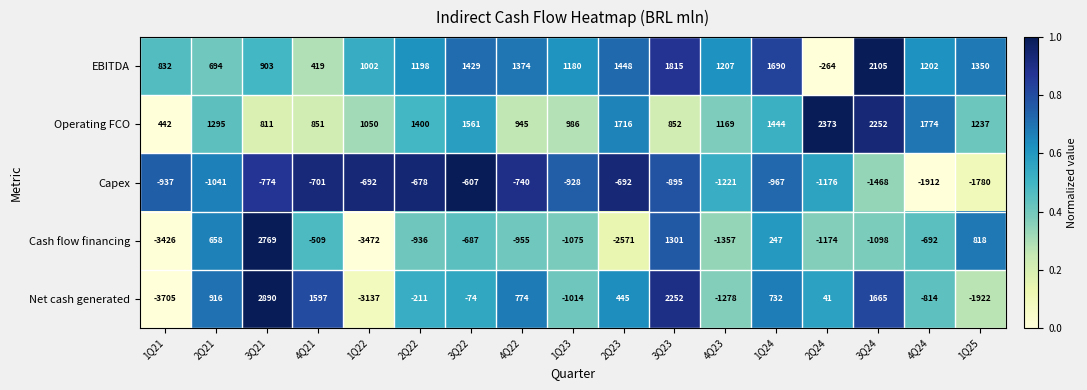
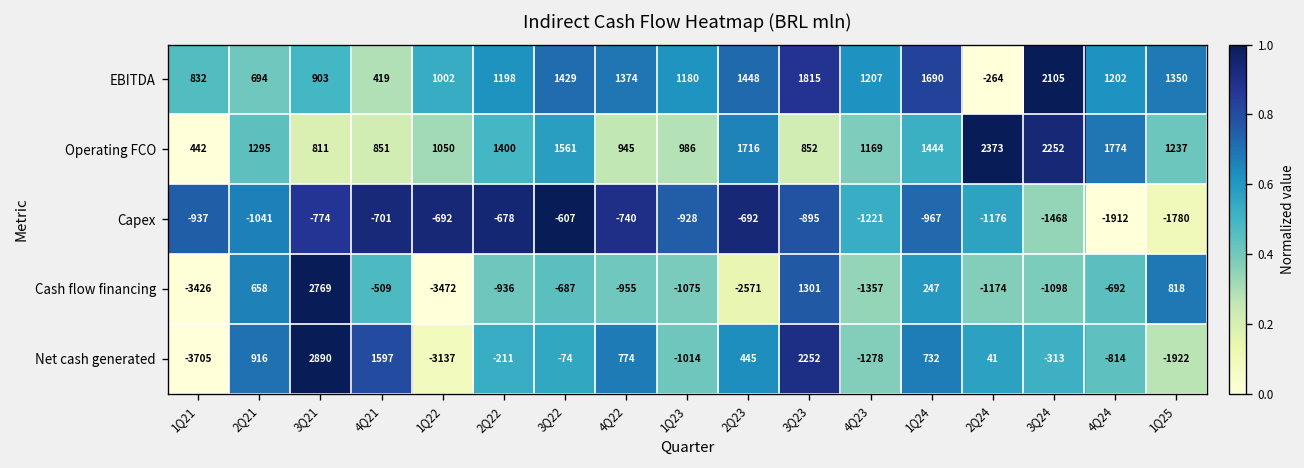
  {
    "EBITDA": {
      "1Q21": 832,
      "2Q21": 694,
      "3Q21": 903,
      "4Q21": 419,
      "1Q22": 1002,
      "2Q22": 1198,
      "3Q22": 1429,
      "4Q22": 1374,
      "1Q23": 1180,
      "2Q23": 1448,
      "3Q23": 1815,
      "4Q23": 1207,
      "1Q24": 1690,
      "2Q24": -264,
      "3Q24": 2105,
      "4Q24": 1202,
      "1Q25": 1350
    },
    "Operating FCO": {
      "1Q21": 442,
      "2Q21": 1295,
      "3Q21": 811,
      "4Q21": 851,
      "1Q22": 1050,
      "2Q22": 1400,
      "3Q22": 1561,
      "4Q22": 945,
      "1Q23": 986,
      "2Q23": 1716,
      "3Q23": 852,
      "4Q23": 1169,
      "1Q24": 1444,
      "2Q24": 2373,
      "3Q24": 2252,
      "4Q24": 1774,
      "1Q25": 1237
    },
    "Capex": {
      "1Q21": -937,
      "2Q21": -1041,
      "3Q21": -774,
      "4Q21": -701,
      "1Q22": -692,
      "2Q22": -678,
      "3Q22": -607,
      "4Q22": -740,
      "1Q23": -928,
      "2Q23": -692,
      "3Q23": -895,
      "4Q23": -1221,
      "1Q24": -967,
      "2Q24": -1176,
      "3Q24": -1468,
      "4Q24": -1912,
      "1Q25": -1780
    },
    "Cash flow financing": {
      "1Q21": -3426,
      "2Q21": 658,
      "3Q21": 2769,
      "4Q21": -509,
      "1Q22": -3472,
      "2Q22": -936,
      "3Q22": -687,
      "4Q22": -955,
      "1Q23": -1075,
      "2Q23": -2571,
      "3Q23": 1301,
      "4Q23": -1357,
      "1Q24": 247,
      "2Q24": -1174,
      "3Q24": -1098,
      "4Q24": -692,
      "1Q25": 818
    },
    "Net cash generated": {
      "1Q21": -3705,
      "2Q21": 916,
      "3Q21": 2890,
      "4Q21": 1597,
      "1Q22": -3137,
      "2Q22": -211,
      "3Q22": -74,
      "4Q22": 774,
      "1Q23": -1014,
      "2Q23": 445,
      "3Q23": 2252,
      "4Q23": -1278,
      "1Q24": 732,
      "2Q24": 41,
-     "3Q24": 1665,
+     "3Q24": -313,
      "4Q24": -814,
      "1Q25": -1922
    }
  }
